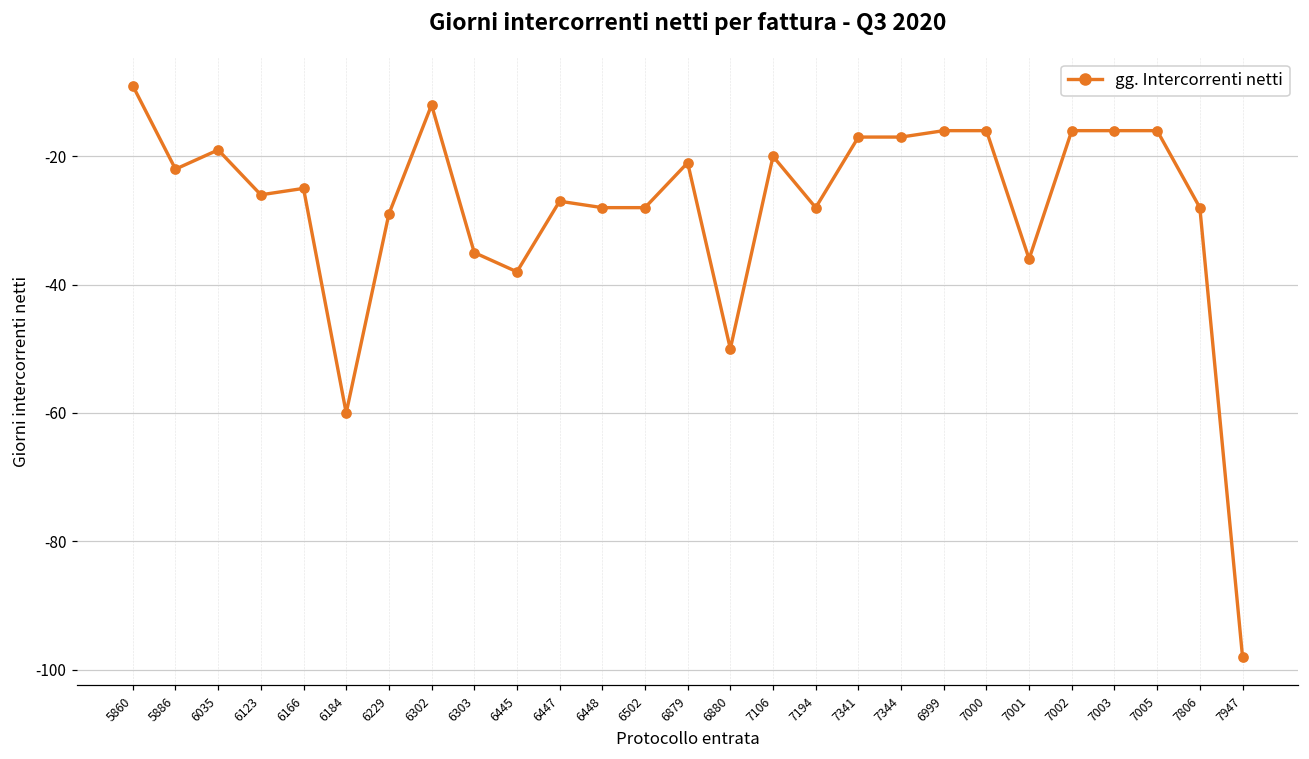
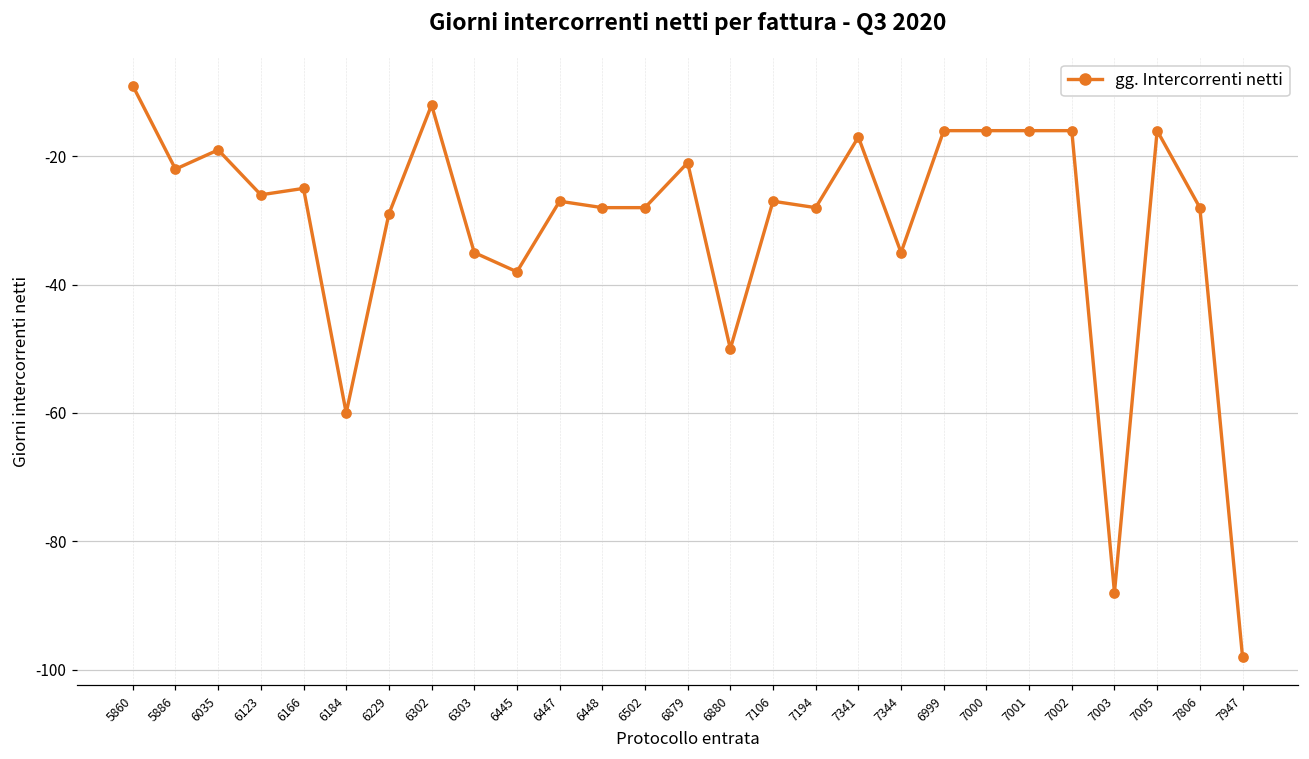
  {
    "5860": -9,
    "5886": -22,
    "6035": -19,
    "6123": -26,
    "6166": -25,
    "6184": -60,
    "6229": -29,
    "6302": -12,
    "6303": -35,
    "6445": -38,
    "6447": -27,
    "6448": -28,
    "6502": -28,
    "6879": -21,
    "6880": -50,
-   "7106": -20,
+   "7106": -27,
    "7194": -28,
    "7341": -17,
-   "7344": -17,
+   "7344": -35,
    "6999": -16,
    "7000": -16,
-   "7001": -36,
+   "7001": -16,
    "7002": -16,
-   "7003": -16,
+   "7003": -88,
    "7005": -16,
    "7806": -28,
    "7947": -98
  }
